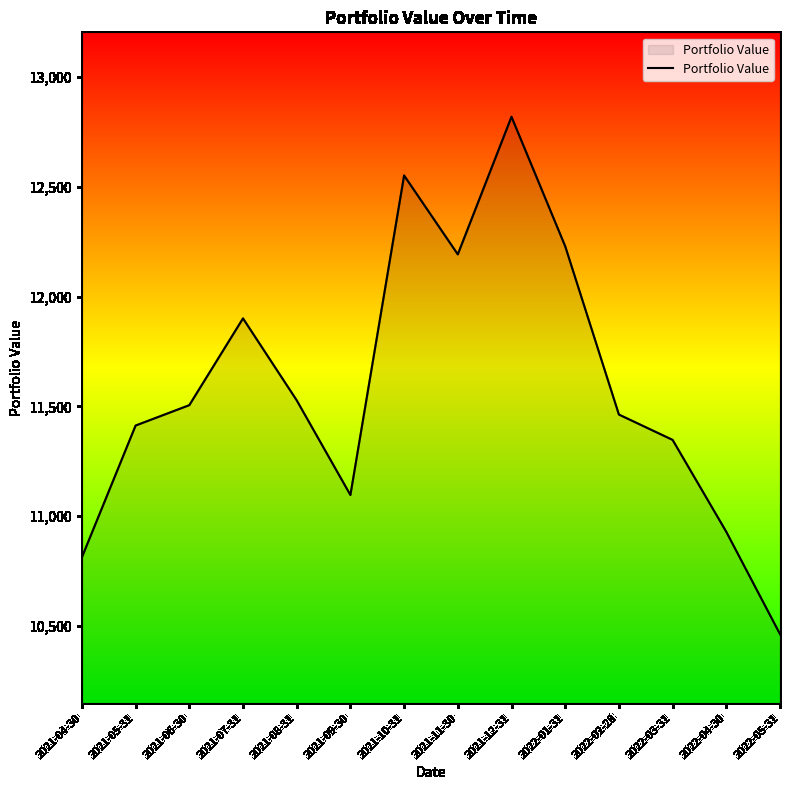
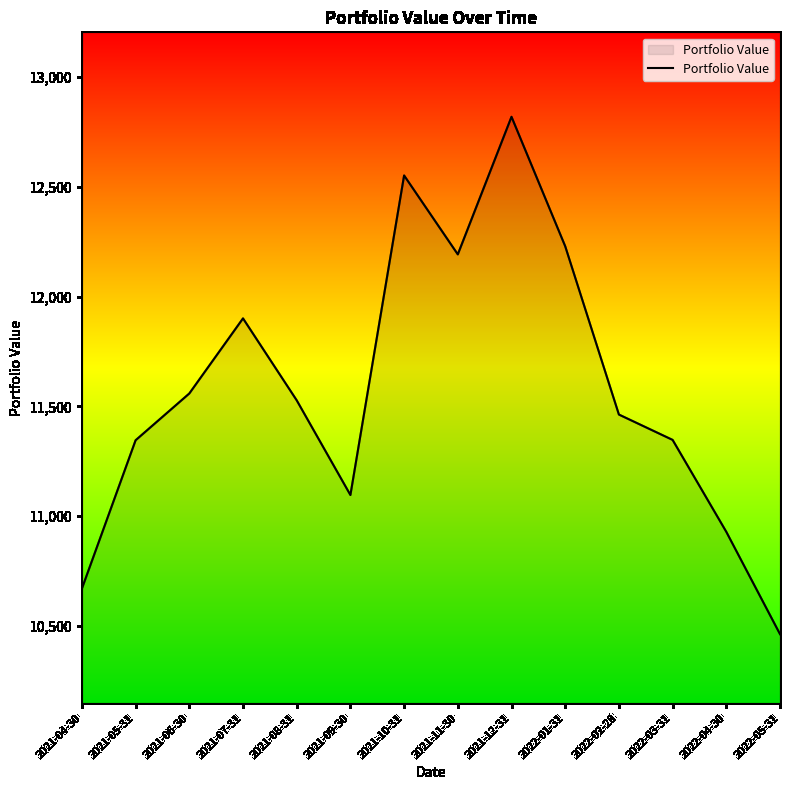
  {
-   "2021-04-30": "10,810",
-   "2021-05-31": "11,410",
-   "2021-06-30": "11,510",
+   "2021-04-30": "10,670",
+   "2021-05-31": "11,350",
+   "2021-06-30": "11,560",
    "2021-07-31": "11,900",
    "2021-08-31": "11,530",
    "2021-09-30": "11,100",
    "2021-10-31": "12,550",
    "2021-11-30": "12,190",
    "2021-12-31": "12,820",
    "2022-01-31": "12,230",
    "2022-02-28": "11,460",
    "2022-03-31": "11,350",
    "2022-04-30": "10,930",
    "2022-05-31": "10,460"
  }
